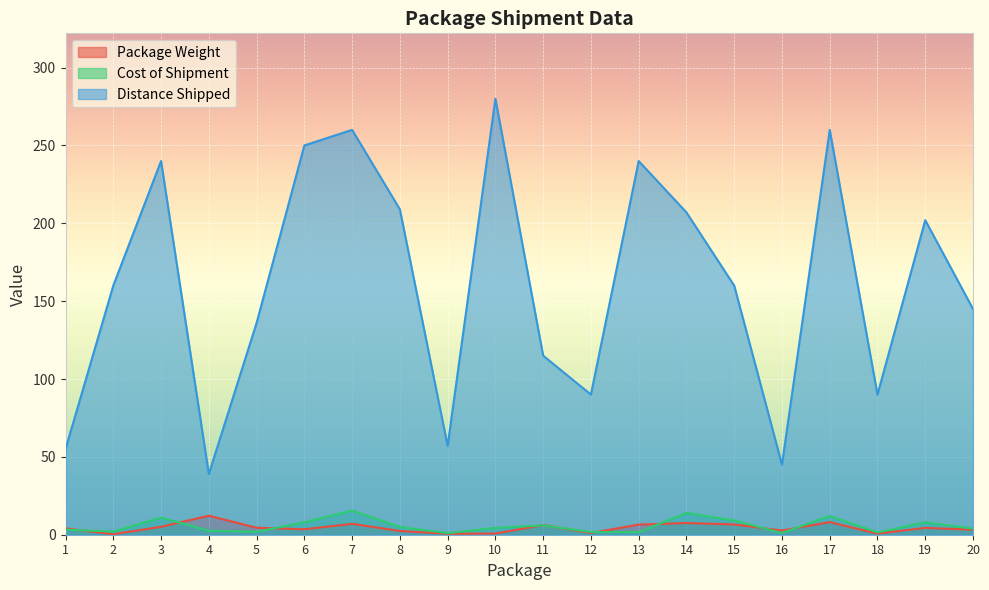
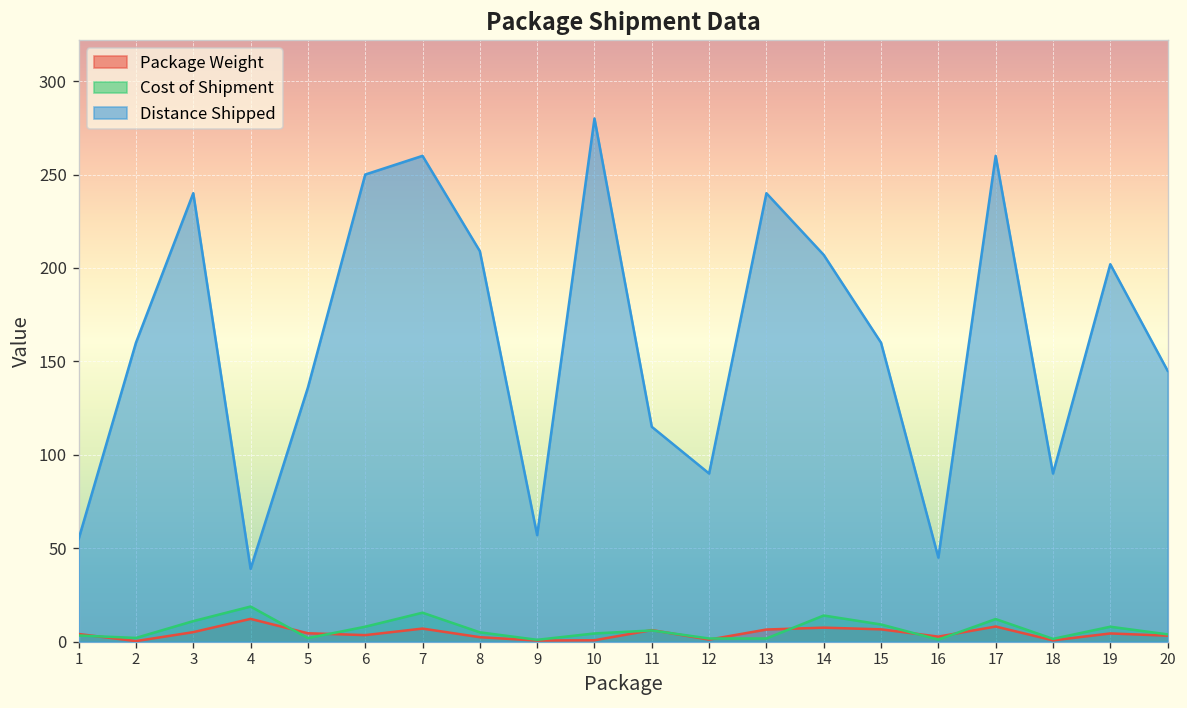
  {
    "Package Weight": {
      "2": 0,
      "3": 5,
      "4": 12,
      "5": 5,
      "6": 4,
      "7": 7,
      "8": 2,
      "10": 1,
      "13": 7,
      "14": 8,
      "15": 7,
      "17": 8,
      "19": 4
    },
    "Cost of Shipment": {
      "2": 2,
      "3": 11,
-     "4": 3,
+     "4": 19,
      "5": 2,
      "6": 8,
      "7": 16,
      "8": 5,
      "10": 4,
      "13": 2,
      "14": 14,
      "15": 9,
      "17": 12,
      "19": 8
    },
    "Distance Shipped": {
      "1": 55,
      "2": 160,
      "3": 240,
      "4": 39,
      "5": 136,
      "6": 250,
      "7": 260,
      "8": 209,
      "9": 57,
      "10": 280,
      "11": 115,
      "12": 90,
      "13": 240,
      "14": 207,
      "15": 160,
      "16": 45,
      "17": 260,
      "18": 90,
      "19": 202,
      "20": 145
    }
  }
